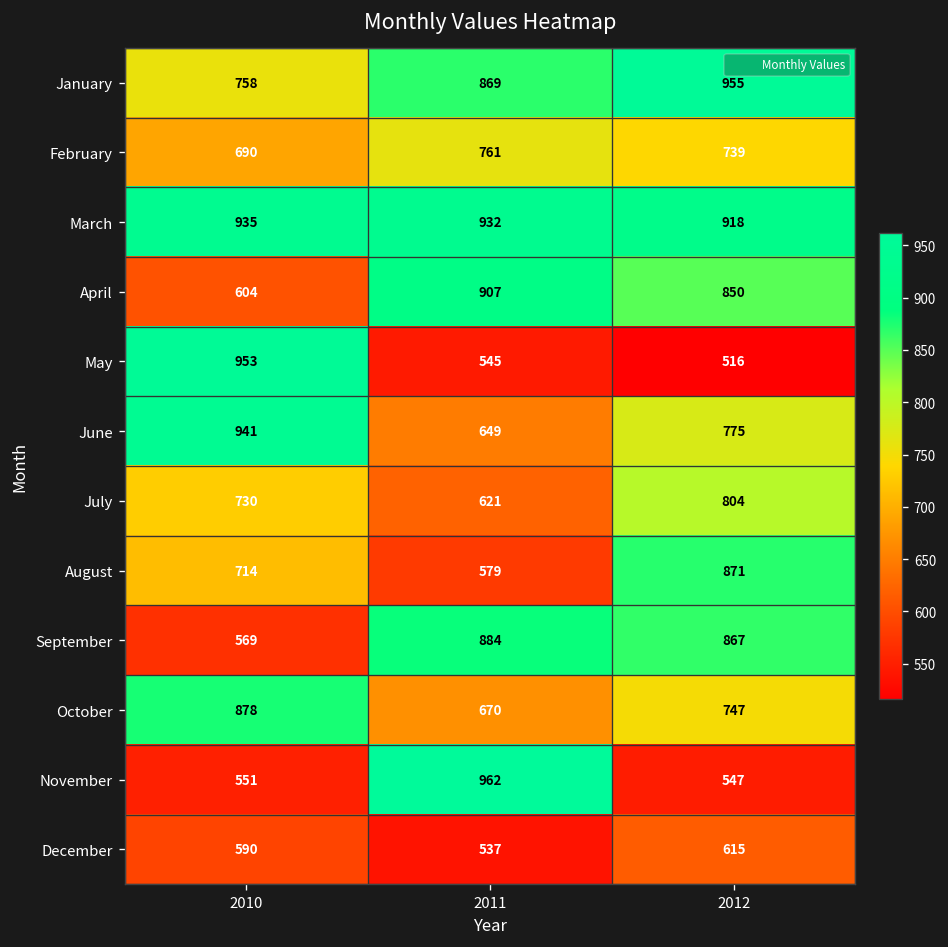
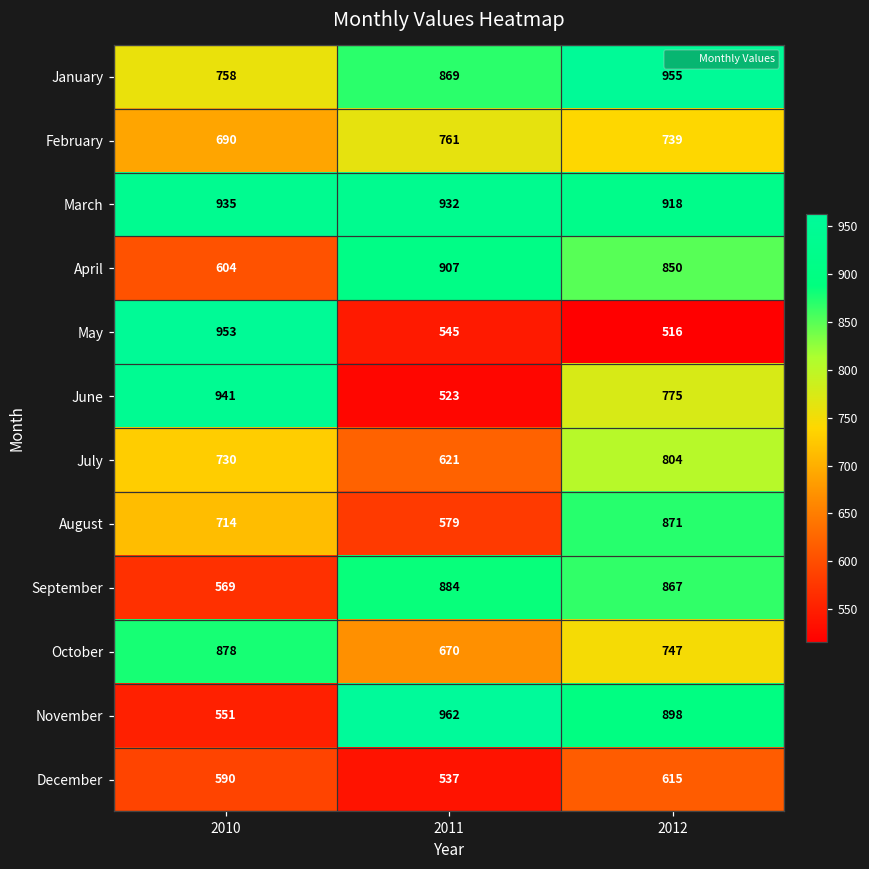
  {
    "January": {
      "2010": 758,
      "2011": 869
    },
    "February": {
      "2010": 690,
      "2011": 761,
      "2012": 739
    },
    "March": {
      "2010": 935,
      "2011": 932,
      "2012": 918
    },
    "April": {
      "2010": 604,
      "2011": 907,
      "2012": 850
    },
    "May": {
      "2010": 953,
      "2011": 545,
      "2012": 516
    },
    "June": {
      "2010": 941,
-     "2011": 649,
+     "2011": 523,
      "2012": 775
    },
    "July": {
      "2010": 730,
      "2011": 621,
      "2012": 804
    },
    "August": {
      "2010": 714,
      "2011": 579,
      "2012": 871
    },
    "September": {
      "2010": 569,
      "2011": 884,
      "2012": 867
    },
    "October": {
      "2010": 878,
      "2011": 670,
      "2012": 747
    },
    "November": {
      "2010": 551,
      "2011": 962,
-     "2012": 547
+     "2012": 898
    },
    "December": {
      "2010": 590,
      "2011": 537,
      "2012": 615
    }
  }
